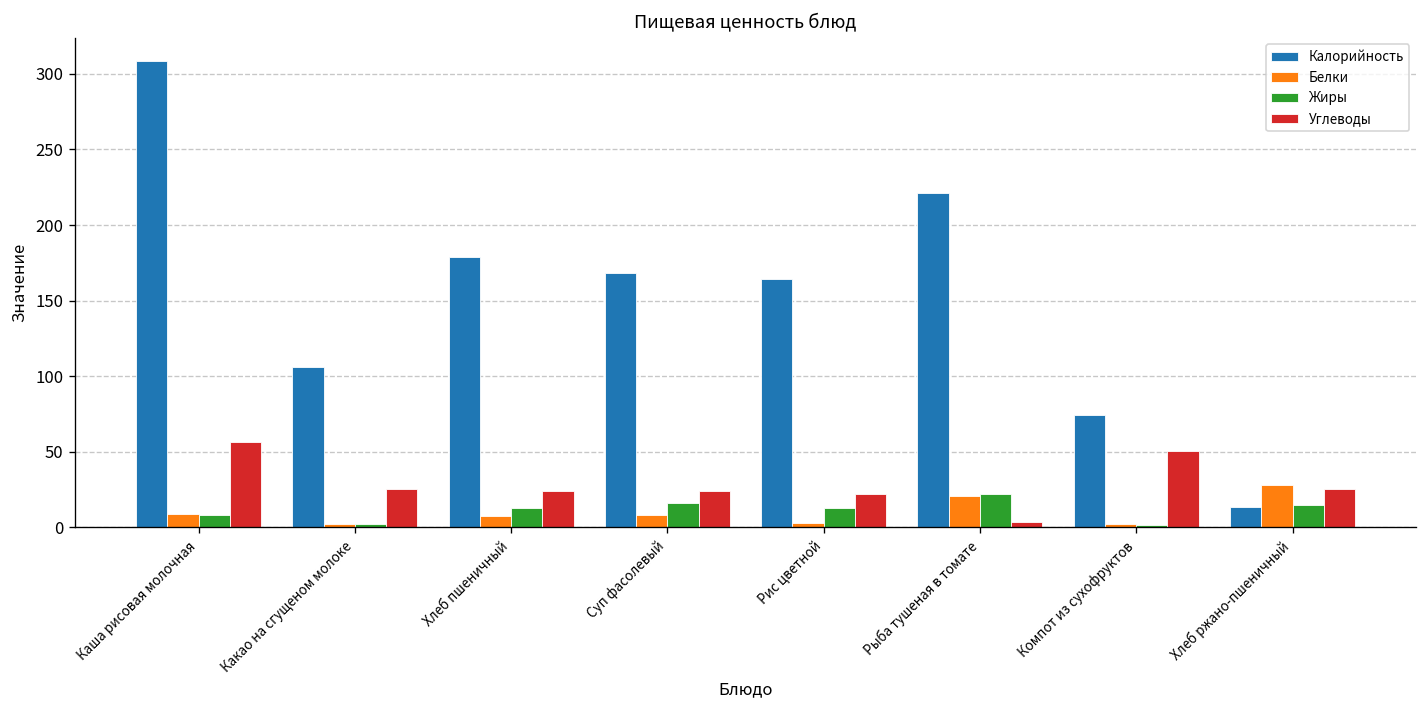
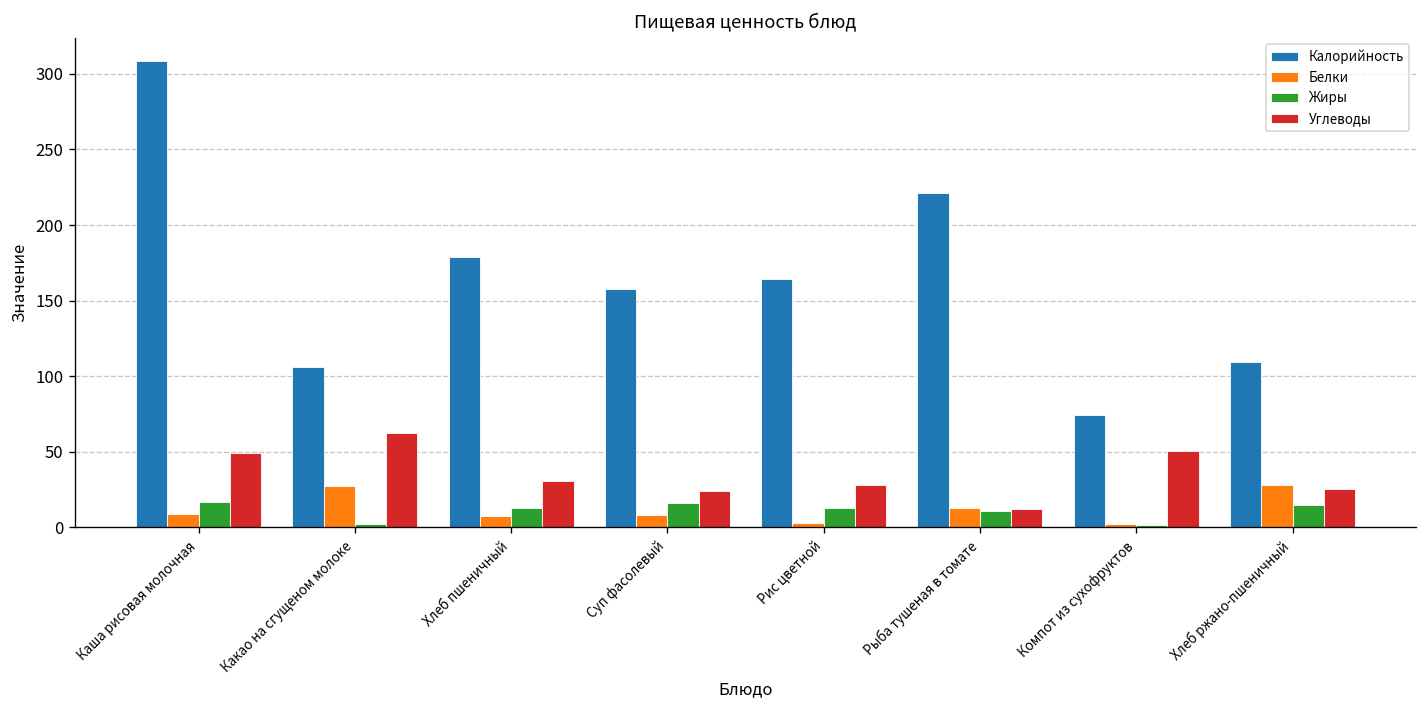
  {
    "Калорийность": {
      "Каша рисовая молочная": 309,
      "Какао на сгущеном молоке": 106,
      "Хлеб пшеничный": 179,
-     "Суп фасолевый": 169,
+     "Суп фасолевый": 157,
      "Рис цветной": 165,
      "Рыба тушеная в томате": 221,
      "Компот из сухофруктов": 74,
-     "Хлеб ржано-пшеничный": 14
+     "Хлеб ржано-пшеничный": 110
    },
    "Белки": {
      "Каша рисовая молочная": 9,
-     "Какао на сгущеном молоке": 2,
+     "Какао на сгущеном молоке": 28,
      "Хлеб пшеничный": 7,
      "Суп фасолевый": 8,
      "Рис цветной": 3,
-     "Рыба тушеная в томате": 21,
+     "Рыба тушеная в томате": 13,
      "Компот из сухофруктов": 2,
      "Хлеб ржано-пшеничный": 28
    },
    "Жиры": {
-     "Каша рисовая молочная": 8,
+     "Каша рисовая молочная": 17,
      "Какао на сгущеном молоке": 2,
      "Хлеб пшеничный": 13,
      "Суп фасолевый": 16,
      "Рис цветной": 13,
-     "Рыба тушеная в томате": 22,
+     "Рыба тушеная в томате": 11,
      "Хлеб ржано-пшеничный": 15
    },
    "Углеводы": {
-     "Каша рисовая молочная": 57,
-     "Какао на сгущеном молоке": 26,
-     "Хлеб пшеничный": 24,
+     "Каша рисовая молочная": 49,
+     "Какао на сгущеном молоке": 62,
+     "Хлеб пшеничный": 30,
      "Суп фасолевый": 24,
-     "Рис цветной": 22,
-     "Рыба тушеная в томате": 3,
+     "Рис цветной": 28,
+     "Рыба тушеная в томате": 12,
      "Компот из сухофруктов": 51,
      "Хлеб ржано-пшеничный": 25
    }
  }
